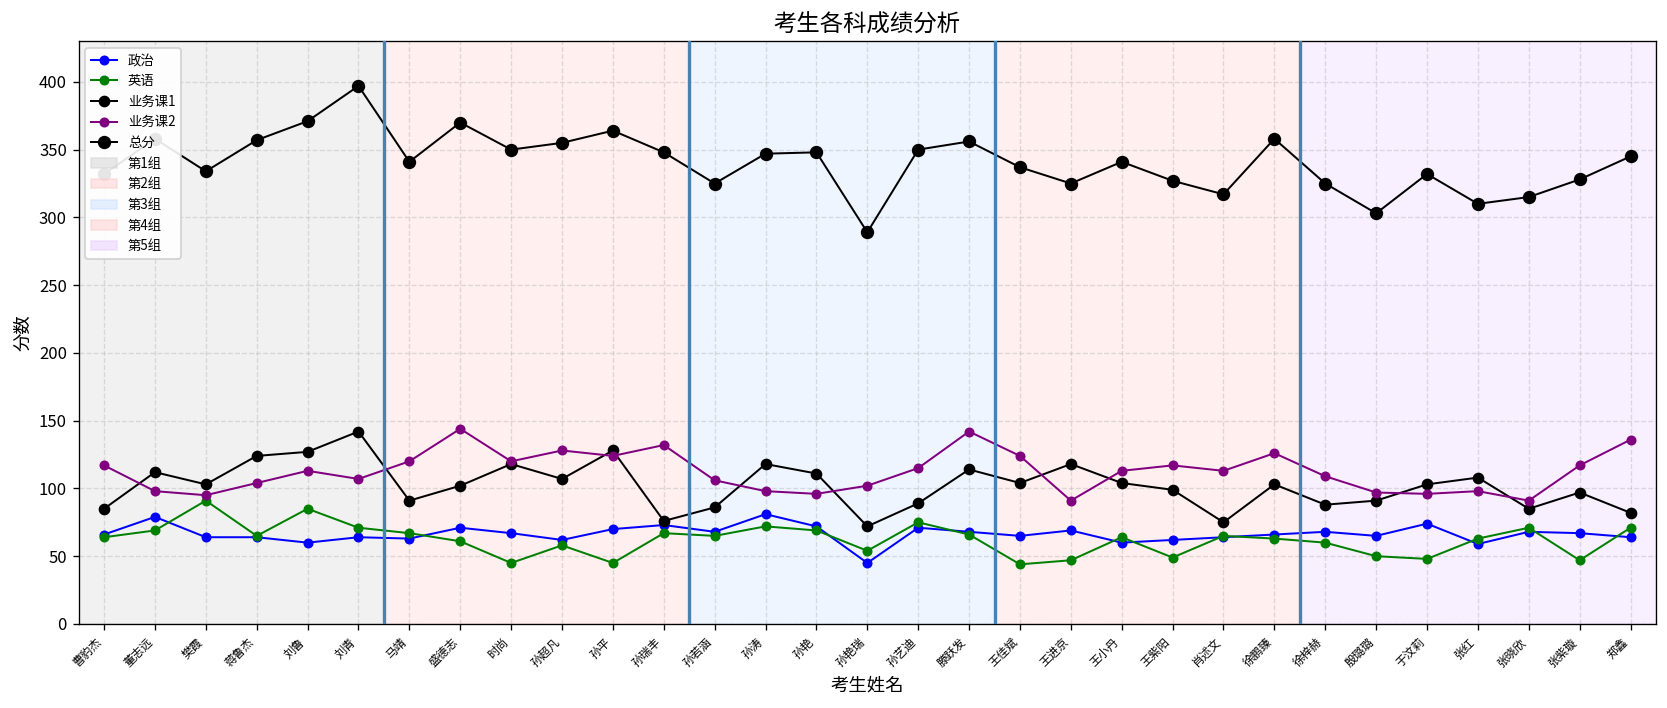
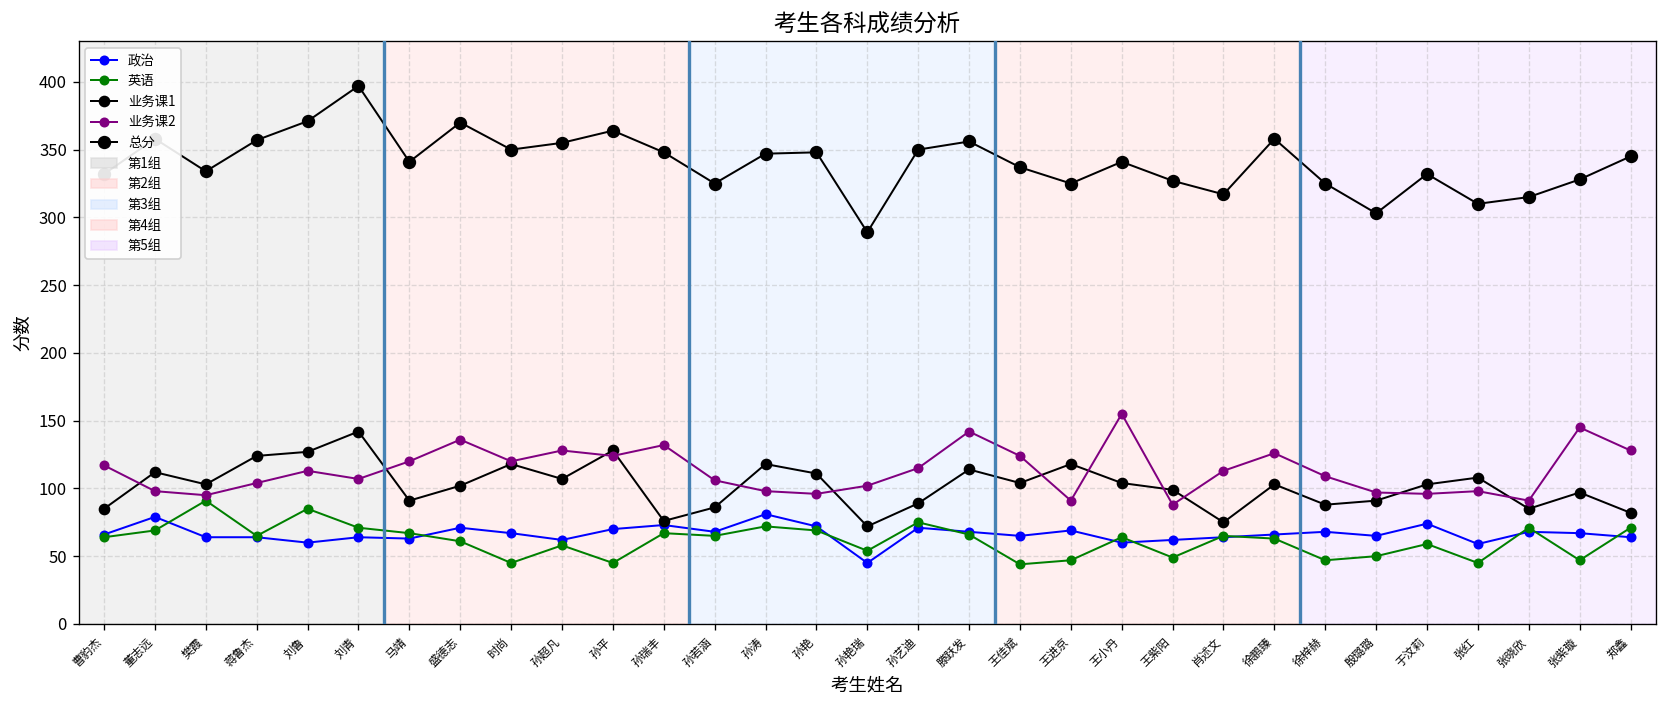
  {
    "政治": {
      "董志远": 79,
      "樊霞": 64,
      "刘鲁": 60,
      "刘青": 64,
      "马靖": 63,
      "盛德志": 71,
      "时尚": 67,
      "孙超凡": 62,
      "孙平": 70,
      "孙瑞丰": 73,
      "孙若涵": 68,
      "孙涛": 81,
      "孙艳": 72,
      "孙艳瑞": 45,
      "孙艺迪": 71,
      "王佳斌": 65,
      "王进京": 69,
      "王小丹": 60,
      "王紫阳": 62,
      "徐鹏臻": 66,
      "徐梓赫": 68,
      "殷璐璐": 65,
      "于汶莉": 74,
      "张红": 59,
      "张晓欣": 68,
      "张紫璇": 67,
      "郑鑫": 64
    },
    "英语": {
      "董志远": 69,
      "樊霞": 91,
      "刘鲁": 85,
      "刘青": 71,
      "马靖": 67,
      "盛德志": 61,
      "时尚": 45,
      "孙超凡": 58,
      "孙平": 45,
      "孙瑞丰": 67,
      "孙若涵": 65,
      "孙涛": 72,
      "孙艳": 69,
      "孙艳瑞": 54,
      "孙艺迪": 75,
      "王佳斌": 44,
      "王进京": 47,
      "王小丹": 64,
      "王紫阳": 49,
      "徐鹏臻": 63,
-     "徐梓赫": 60,
+     "徐梓赫": 47,
      "殷璐璐": 50,
-     "于汶莉": 48,
-     "张红": 63,
+     "于汶莉": 59,
+     "张红": 45,
      "张晓欣": 71,
      "张紫璇": 47,
      "郑鑫": 71
    },
    "业务课2": {
      "曹豹杰": 117,
      "董志远": 98,
      "樊霞": 95,
      "蒋鲁杰": 104,
      "刘鲁": 113,
      "刘青": 107,
      "马靖": 120,
-     "盛德志": 144,
+     "盛德志": 136,
      "孙超凡": 128,
      "孙平": 124,
      "孙瑞丰": 132,
      "孙若涵": 106,
      "孙涛": 98,
      "孙艳": 96,
      "孙艳瑞": 102,
      "孙艺迪": 115,
      "滕跃发": 142,
      "王佳斌": 124,
      "王进京": 91,
-     "王小丹": 113,
-     "王紫阳": 117,
+     "王小丹": 155,
+     "王紫阳": 88,
      "肖述文": 113,
      "徐鹏臻": 126,
      "徐梓赫": 109,
      "殷璐璐": 97,
      "于汶莉": 96,
      "张红": 98,
      "张晓欣": 91,
-     "张紫璇": 117,
-     "郑鑫": 136
+     "张紫璇": 145,
+     "郑鑫": 128
    }
  }
